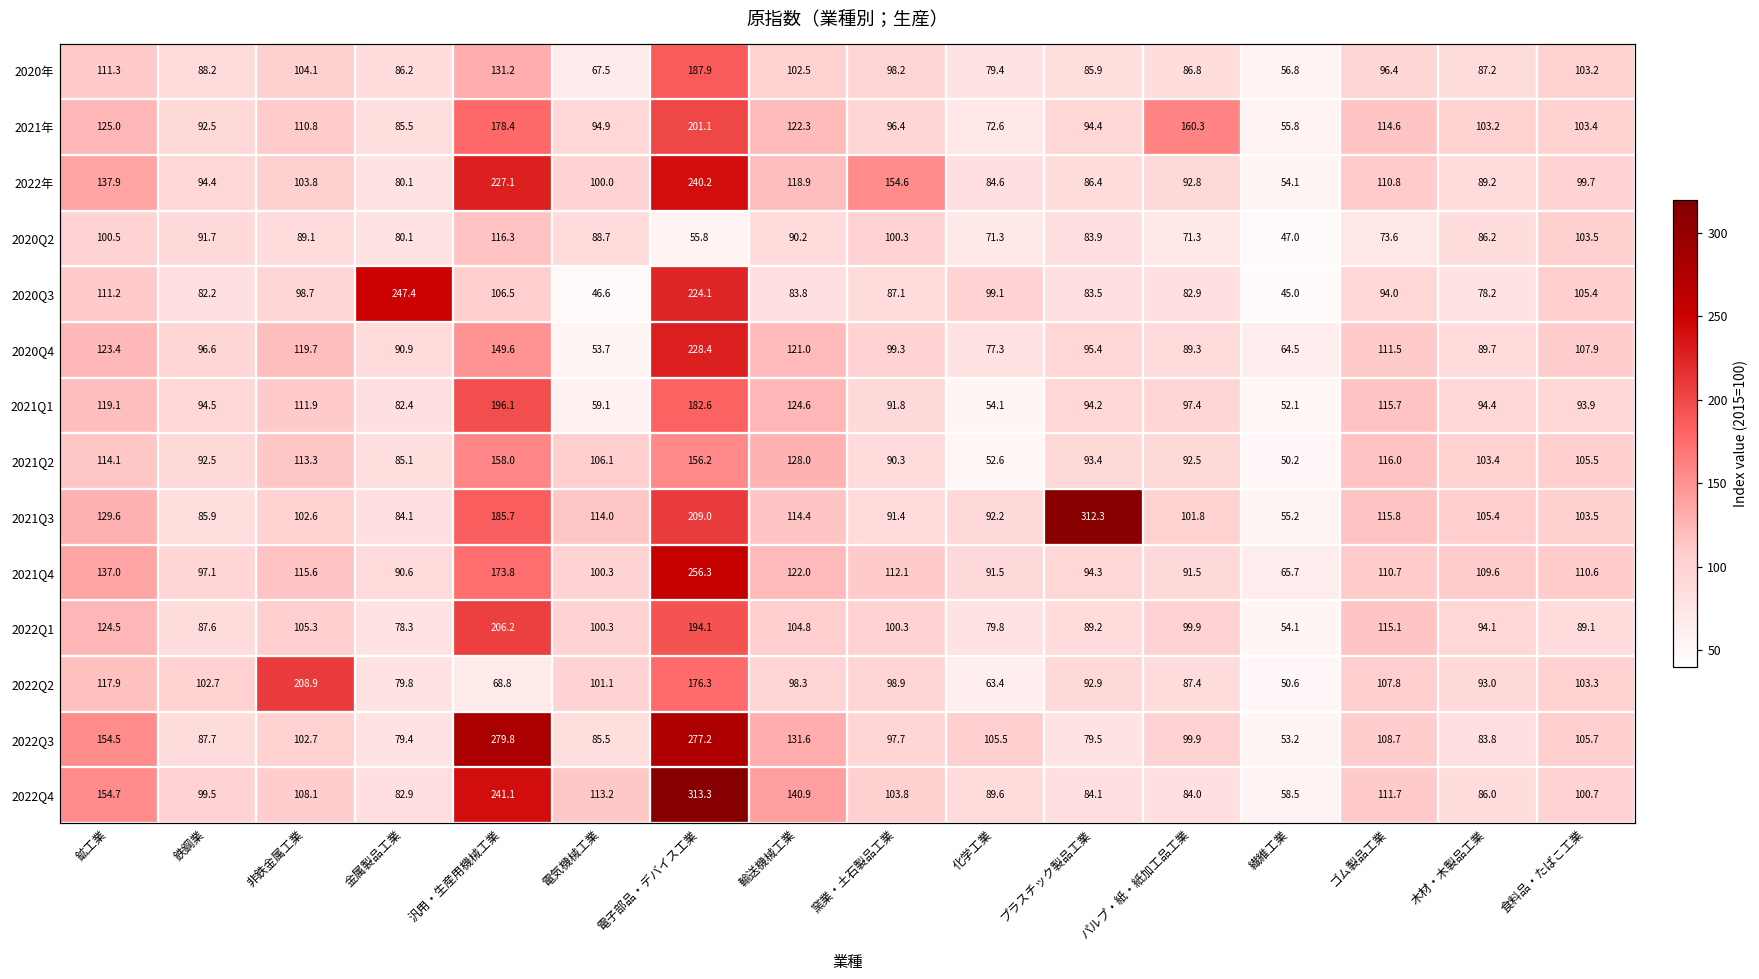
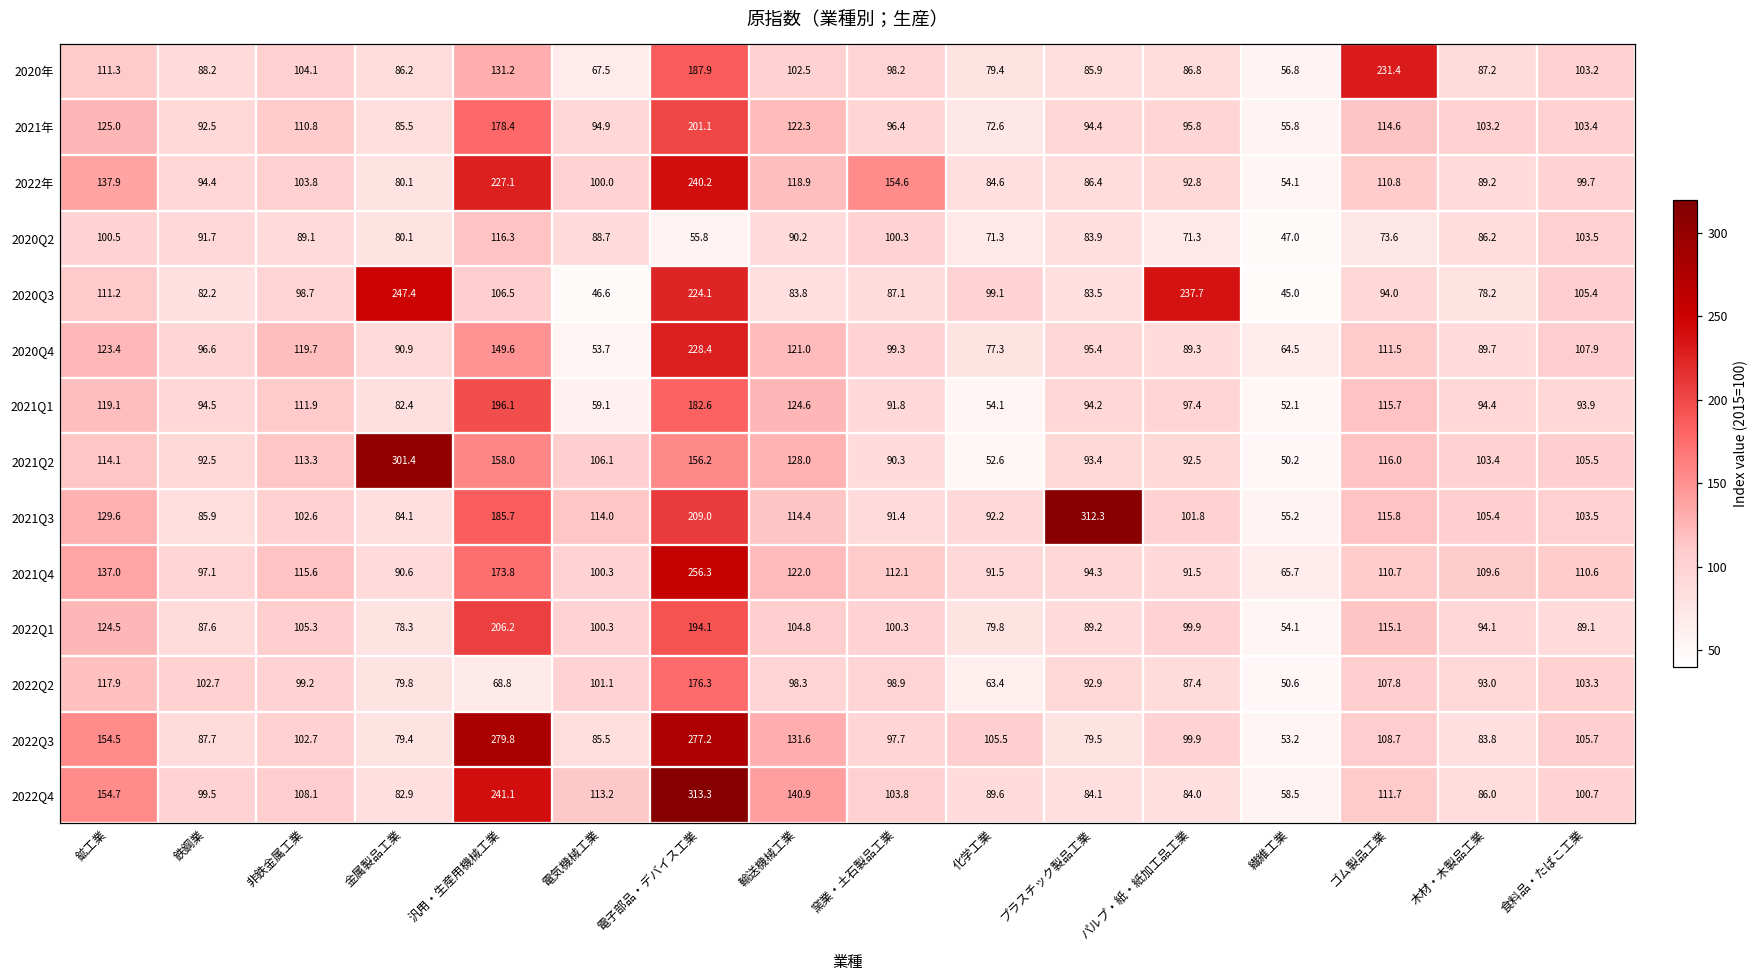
  {
    "2020年": {
      "鉱工業": 111.3,
      "鉄鋼業": 88.2,
      "非鉄金属工業": 104.1,
      "金属製品工業": 86.2,
      "汎用・生産用機械工業": 131.2,
      "電気機械工業": 67.5,
      "電子部品・デバイス工業": 187.9,
      "輸送機械工業": 102.5,
      "窯業・土石製品工業": 98.2,
      "化学工業": 79.4,
      "プラスチック製品工業": 85.9,
      "パルプ・紙・紙加工品工業": 86.8,
      "繊維工業": 56.8,
-     "ゴム製品工業": 96.4,
+     "ゴム製品工業": 231.4,
      "木材・木製品工業": 87.2,
      "食料品・たばこ工業": 103.2
    },
    "2021年": {
      "鉱工業": 125.0,
      "鉄鋼業": 92.5,
      "非鉄金属工業": 110.8,
      "金属製品工業": 85.5,
      "汎用・生産用機械工業": 178.4,
      "電気機械工業": 94.9,
      "電子部品・デバイス工業": 201.1,
      "輸送機械工業": 122.3,
      "窯業・土石製品工業": 96.4,
      "化学工業": 72.6,
      "プラスチック製品工業": 94.4,
-     "パルプ・紙・紙加工品工業": 160.3,
+     "パルプ・紙・紙加工品工業": 95.8,
      "繊維工業": 55.8,
      "ゴム製品工業": 114.6,
      "木材・木製品工業": 103.2,
      "食料品・たばこ工業": 103.4
    },
    "2020Q3": {
      "鉱工業": 111.2,
      "鉄鋼業": 82.2,
      "非鉄金属工業": 98.7,
      "金属製品工業": 247.4,
      "汎用・生産用機械工業": 106.5,
      "電気機械工業": 46.6,
      "電子部品・デバイス工業": 224.1,
      "輸送機械工業": 83.8,
      "窯業・土石製品工業": 87.1,
      "化学工業": 99.1,
      "プラスチック製品工業": 83.5,
-     "パルプ・紙・紙加工品工業": 82.9,
+     "パルプ・紙・紙加工品工業": 237.7,
      "繊維工業": 45.0,
      "ゴム製品工業": 94.0,
      "木材・木製品工業": 78.2,
      "食料品・たばこ工業": 105.4
    },
    "2021Q2": {
      "鉱工業": 114.1,
      "鉄鋼業": 92.5,
      "非鉄金属工業": 113.3,
-     "金属製品工業": 85.1,
+     "金属製品工業": 301.4,
      "汎用・生産用機械工業": 158.0,
      "電気機械工業": 106.1,
      "電子部品・デバイス工業": 156.2,
      "輸送機械工業": 128.0,
      "窯業・土石製品工業": 90.3,
      "化学工業": 52.6,
      "プラスチック製品工業": 93.4,
      "パルプ・紙・紙加工品工業": 92.5,
      "繊維工業": 50.2,
      "ゴム製品工業": 116.0,
      "木材・木製品工業": 103.4,
      "食料品・たばこ工業": 105.5
    },
    "2022Q2": {
      "鉱工業": 117.9,
      "鉄鋼業": 102.7,
-     "非鉄金属工業": 208.9,
+     "非鉄金属工業": 99.2,
      "金属製品工業": 79.8,
      "汎用・生産用機械工業": 68.8,
      "電気機械工業": 101.1,
      "電子部品・デバイス工業": 176.3,
      "輸送機械工業": 98.3,
      "窯業・土石製品工業": 98.9,
      "化学工業": 63.4,
      "プラスチック製品工業": 92.9,
      "パルプ・紙・紙加工品工業": 87.4,
      "繊維工業": 50.6,
      "ゴム製品工業": 107.8,
      "木材・木製品工業": 93.0,
      "食料品・たばこ工業": 103.3
    }
  }
